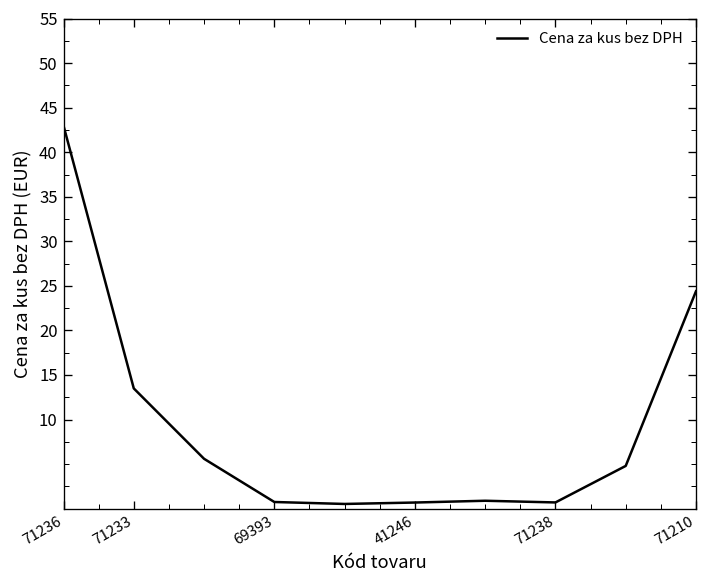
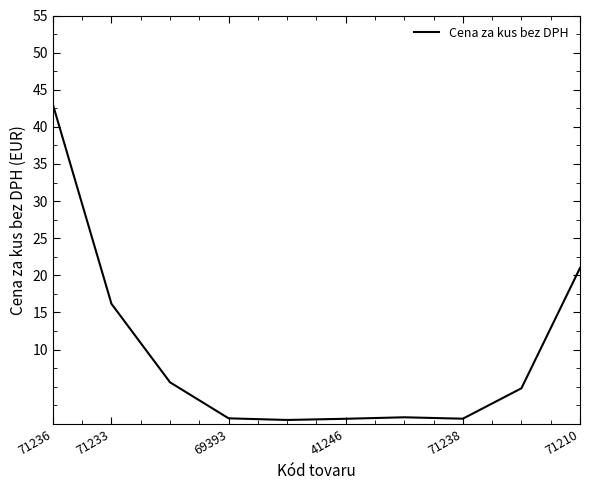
  {
    "71236": 43,
-   "71233": 13,
+   "71233": 16,
    "69393": 1,
    "41246": 1,
    "71238": 1,
-   "71210": 24
+   "71210": 21
  }
